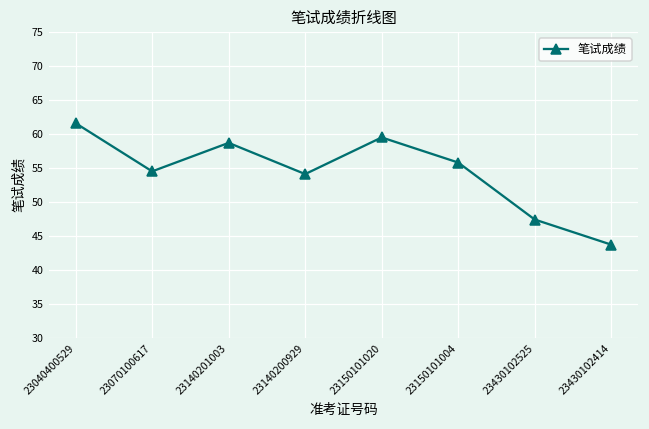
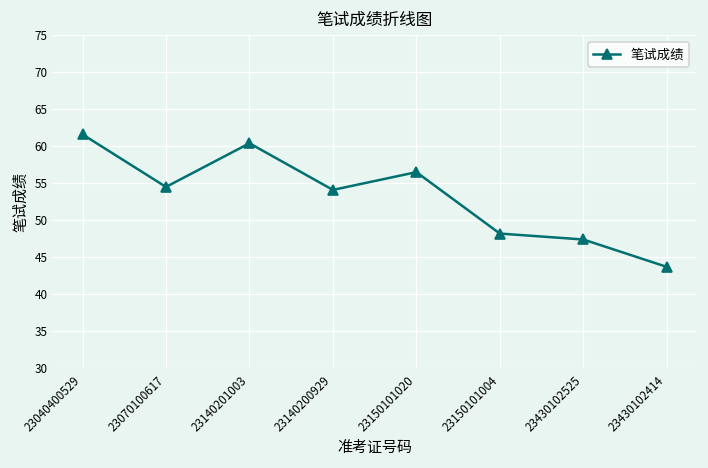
  {
    "23040400529": 62,
    "23070100617": 55,
-   "23140201003": 59,
+   "23140201003": 60,
    "23140200929": 54,
-   "23150101020": 60,
-   "23150101004": 56,
+   "23150101020": 57,
+   "23150101004": 48,
    "23430102525": 47,
    "23430102414": 44
  }
